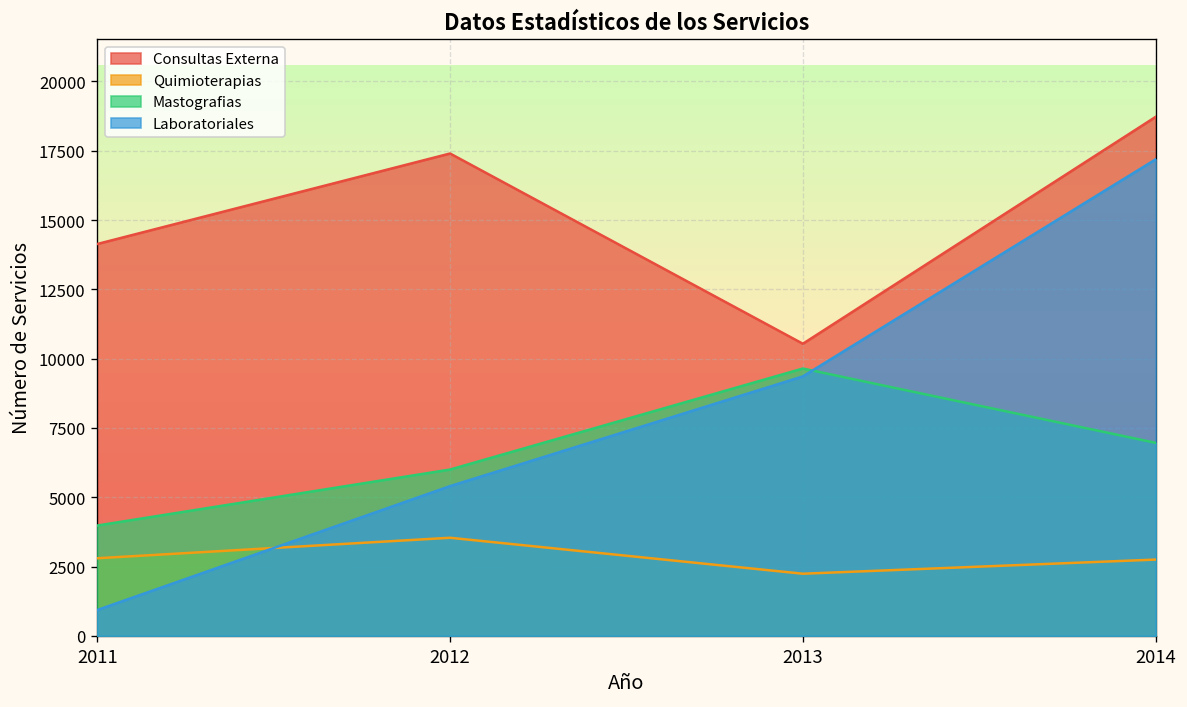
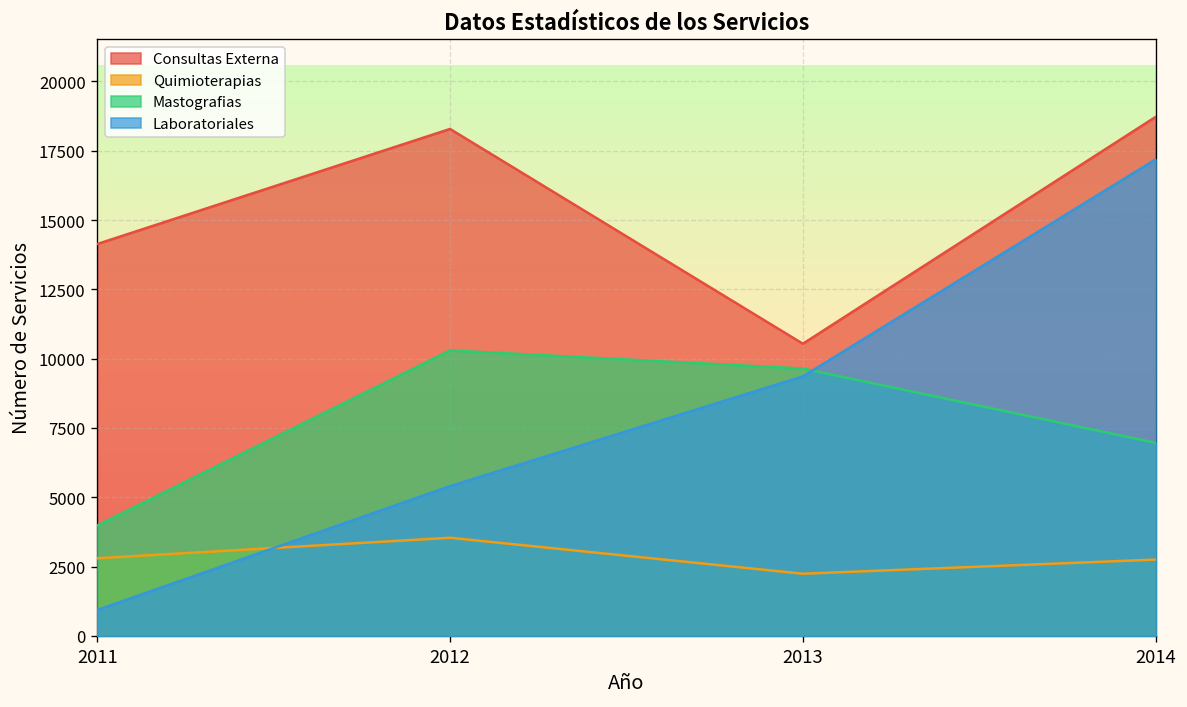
  {
    "Consultas Externa": {
      "2011": 14100,
-     "2012": 17400,
+     "2012": 18300,
      "2013": 10500,
      "2014": 18700
    },
    "Quimioterapias": {
      "2011": 2800,
      "2012": 3500,
      "2013": 2200,
      "2014": 2800
    },
    "Mastografias": {
      "2011": 4000,
-     "2012": 6000,
+     "2012": 10300,
      "2013": 9600,
      "2014": 7000
    },
    "Laboratoriales": {
      "2011": 900,
      "2012": 5400,
      "2013": 9400,
      "2014": 17200
    }
  }
